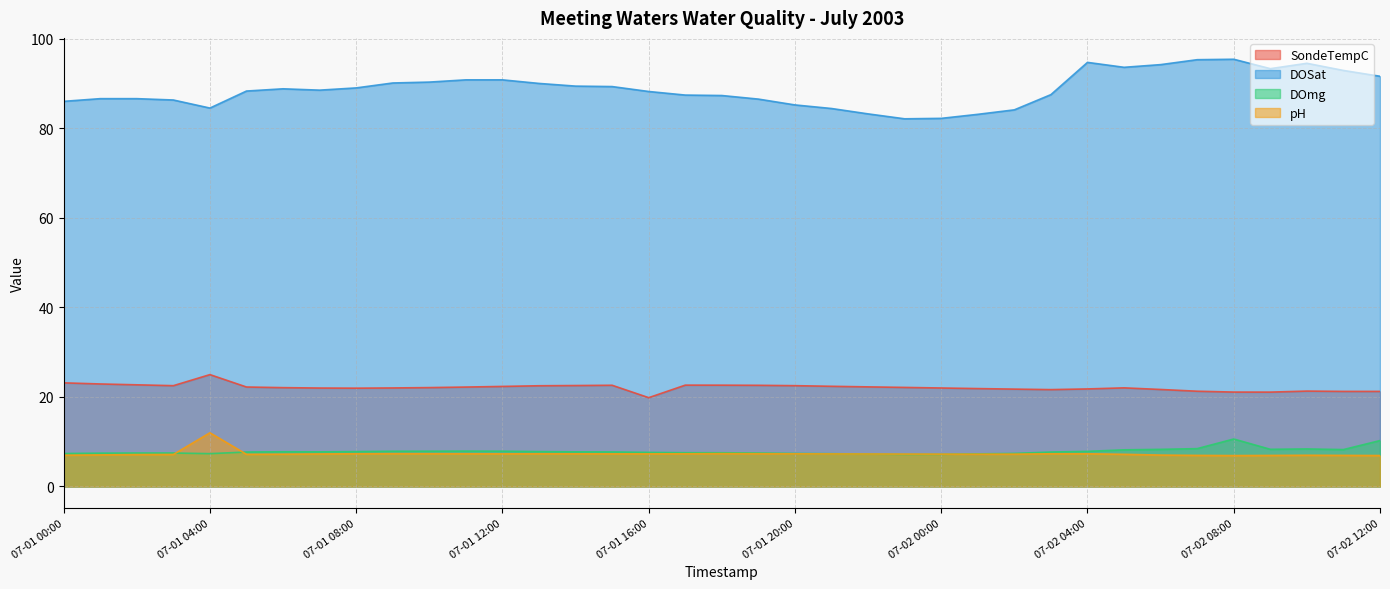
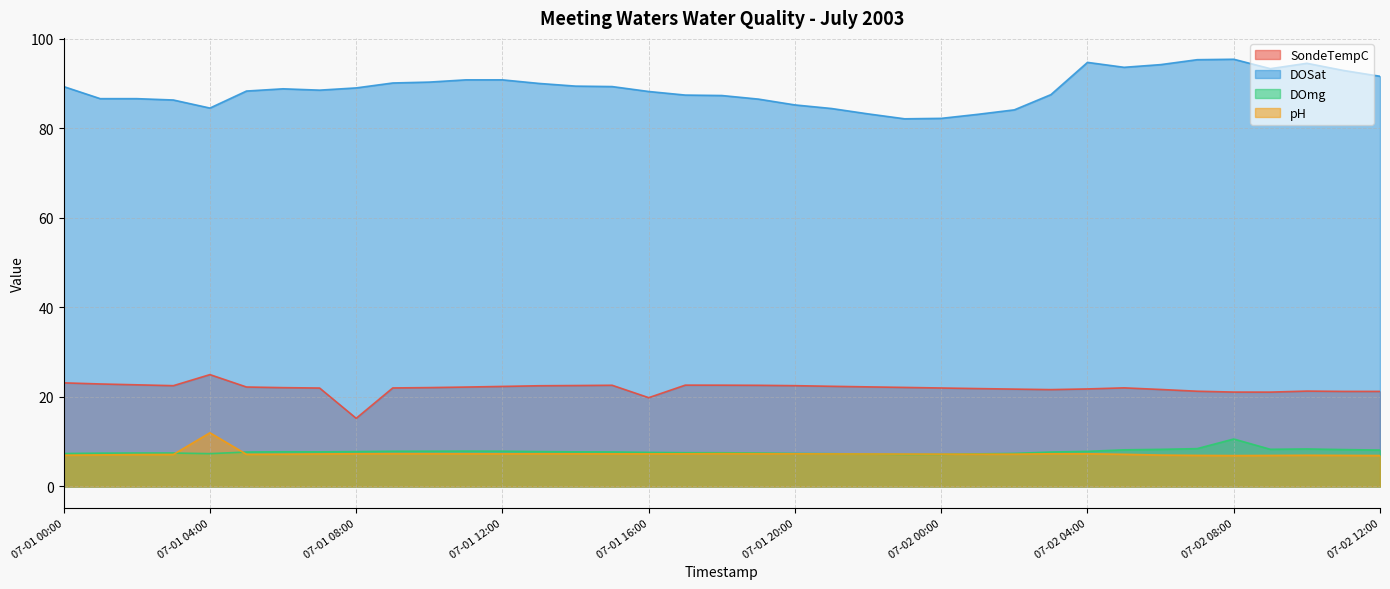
  {
    "SondeTempC": {
      "07-01 00:00": 23,
      "07-01 04:00": 25,
-     "07-01 08:00": 22,
+     "07-01 08:00": 15,
      "07-01 12:00": 22,
      "07-01 16:00": 20,
      "07-01 20:00": 23,
      "07-02 00:00": 22,
      "07-02 04:00": 22,
      "07-02 08:00": 21,
      "07-02 12:00": 21
    },
    "DOSat": {
-     "07-01 00:00": 86,
+     "07-01 00:00": 89,
      "07-01 04:00": 85,
      "07-01 08:00": 89,
      "07-01 12:00": 91,
      "07-01 16:00": 88,
      "07-01 20:00": 85,
      "07-02 00:00": 82,
      "07-02 04:00": 95,
      "07-02 08:00": 95,
      "07-02 12:00": 92
    },
    "DOmg": {
      "07-01 04:00": 7,
      "07-01 12:00": 8,
      "07-02 08:00": 11,
-     "07-02 12:00": 10
+     "07-02 12:00": 8
    },
    "pH": {
      "07-01 04:00": 12,
      "07-01 12:00": 7,
      "07-02 08:00": 7,
      "07-02 12:00": 7
    }
  }
